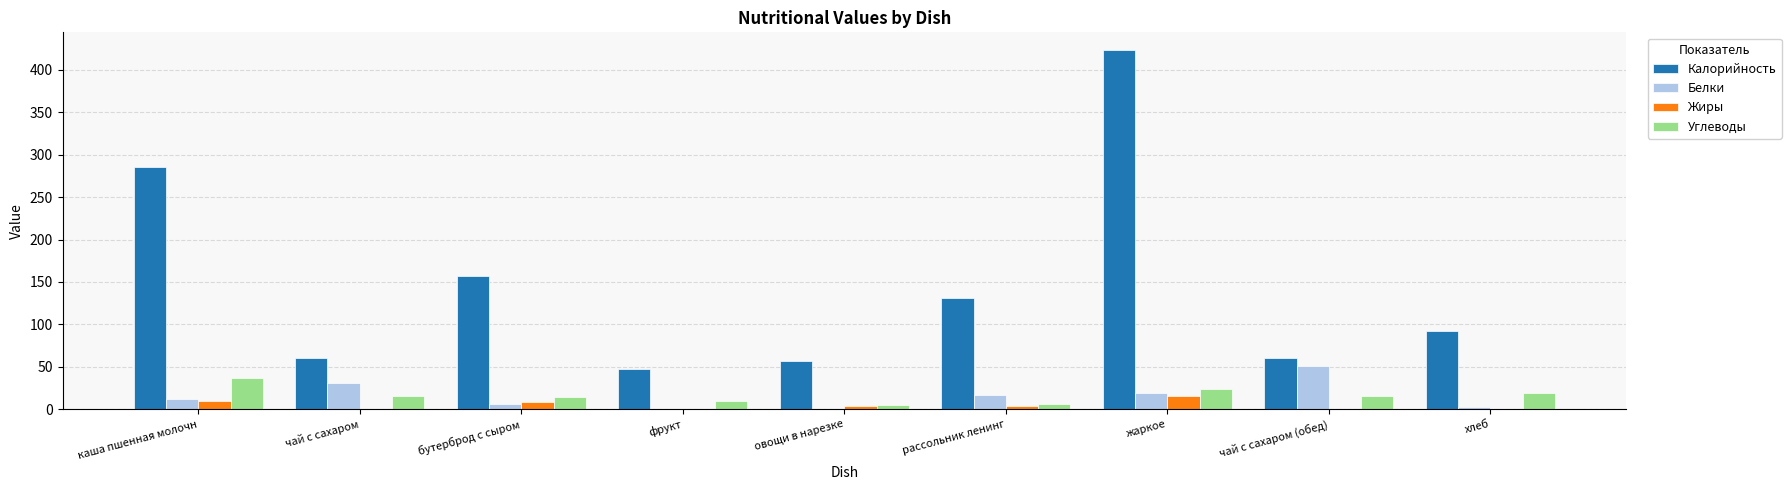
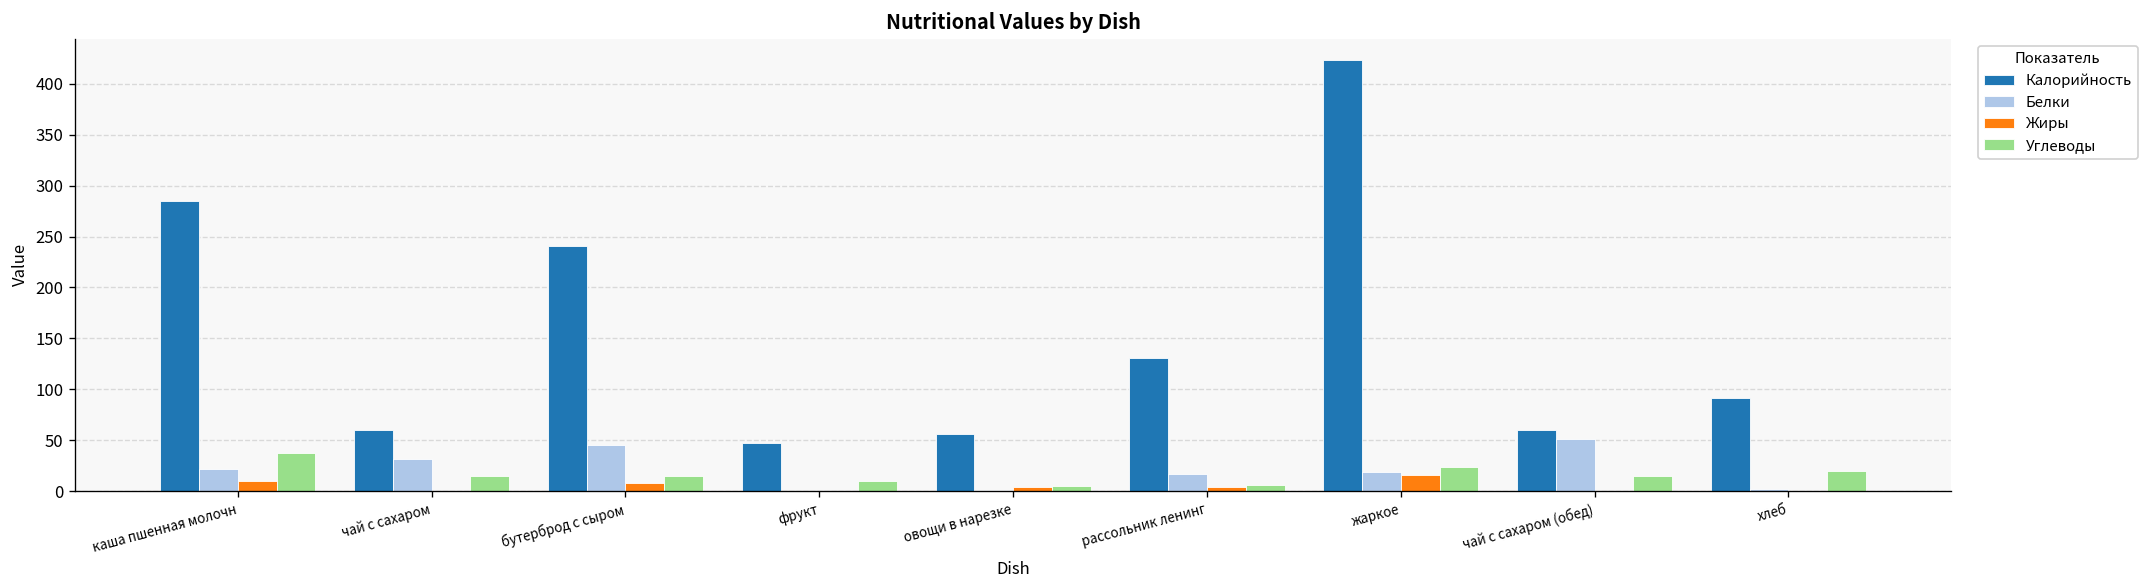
  {
    "Калорийность": {
      "каша пшенная молочн": 290,
      "чай с сахаром": 60,
-     "бутерброд с сыром": 160,
+     "бутерброд с сыром": 240,
      "фрукт": 50,
      "овощи в нарезке": 60,
      "рассольник ленинг": 130,
      "жаркое": 420,
      "чай с сахаром (обед)": 60,
      "хлеб": 90
    },
    "Белки": {
-     "каша пшенная молочн": 10,
+     "каша пшенная молочн": 20,
      "чай с сахаром": 30,
-     "бутерброд с сыром": 10,
+     "бутерброд с сыром": 50,
      "рассольник ленинг": 20,
      "жаркое": 20,
      "чай с сахаром (обед)": 50
    },
    "Жиры": {
      "каша пшенная молочн": 10,
      "бутерброд с сыром": 10,
      "овощи в нарезке": 0,
      "рассольник ленинг": 0,
      "жаркое": 20
    },
    "Углеводы": {
      "каша пшенная молочн": 40,
      "чай с сахаром": 20,
      "бутерброд с сыром": 10,
      "фрукт": 10,
      "овощи в нарезке": 10,
      "рассольник ленинг": 10,
      "жаркое": 20,
      "чай с сахаром (обед)": 20,
      "хлеб": 20
    }
  }
